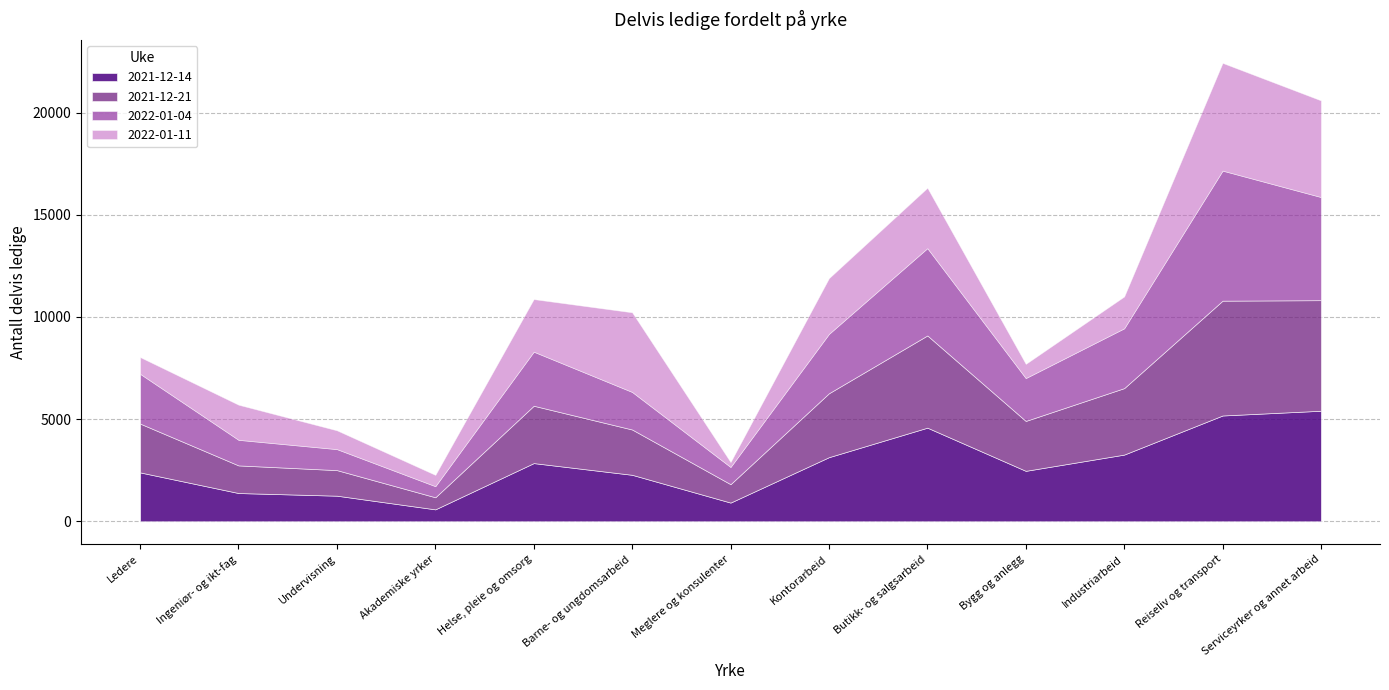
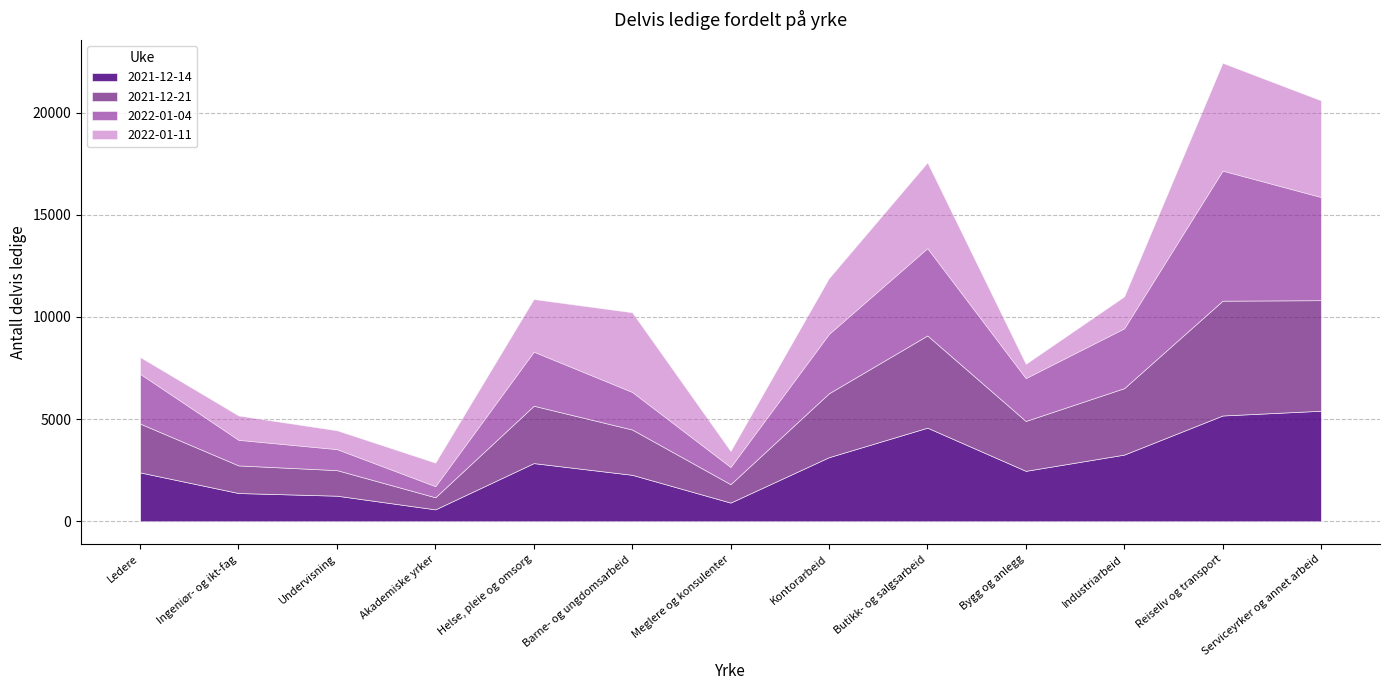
  {
    "2022-01-11": {
      "Ledere": 800,
-     "Ingeniør- og ikt-fag": 1700,
+     "Ingeniør- og ikt-fag": 1200,
      "Undervisning": 900,
-     "Akademiske yrker": 600,
+     "Akademiske yrker": 1200,
      "Helse, pleie og omsorg": 2600,
      "Barne- og ungdomsarbeid": 3900,
-     "Meglere og konsulenter": 200,
+     "Meglere og konsulenter": 800,
      "Kontorarbeid": 2700,
-     "Butikk- og salgsarbeid": 3000,
+     "Butikk- og salgsarbeid": 4200,
      "Bygg og anlegg": 700,
      "Industriarbeid": 1600,
      "Reiseliv og transport": 5300,
      "Serviceyrker og annet arbeid": 4700
    }
  }
